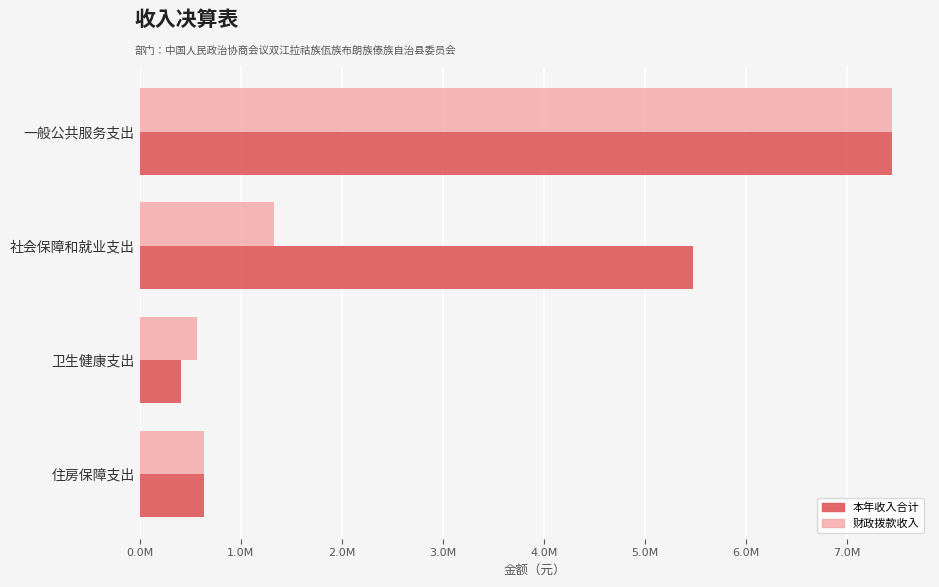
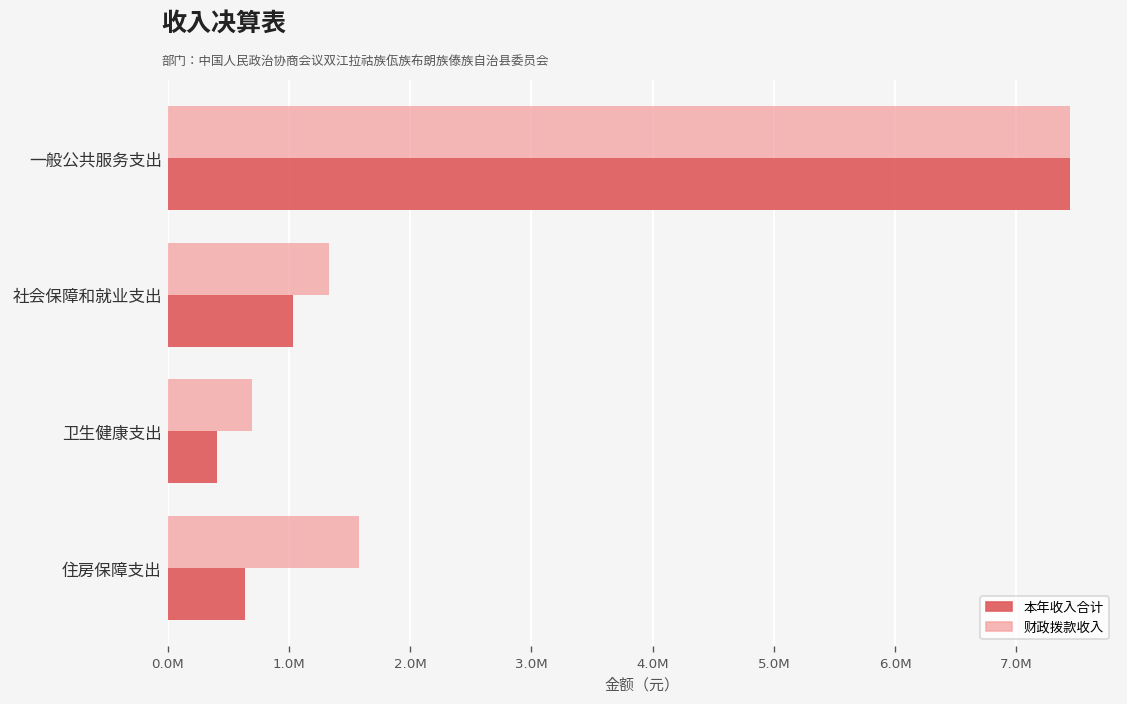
  {
    "本年收入合计": {
      "一般公共服务支出": 7450000,
-     "社会保障和就业支出": 5480000,
+     "社会保障和就业支出": 1040000,
      "卫生健康支出": 410000,
      "住房保障支出": 630000
    },
    "财政拨款收入": {
      "一般公共服务支出": 7450000,
      "社会保障和就业支出": 1330000,
-     "卫生健康支出": 570000,
-     "住房保障支出": 630000
+     "卫生健康支出": 690000,
+     "住房保障支出": 1580000
    }
  }
